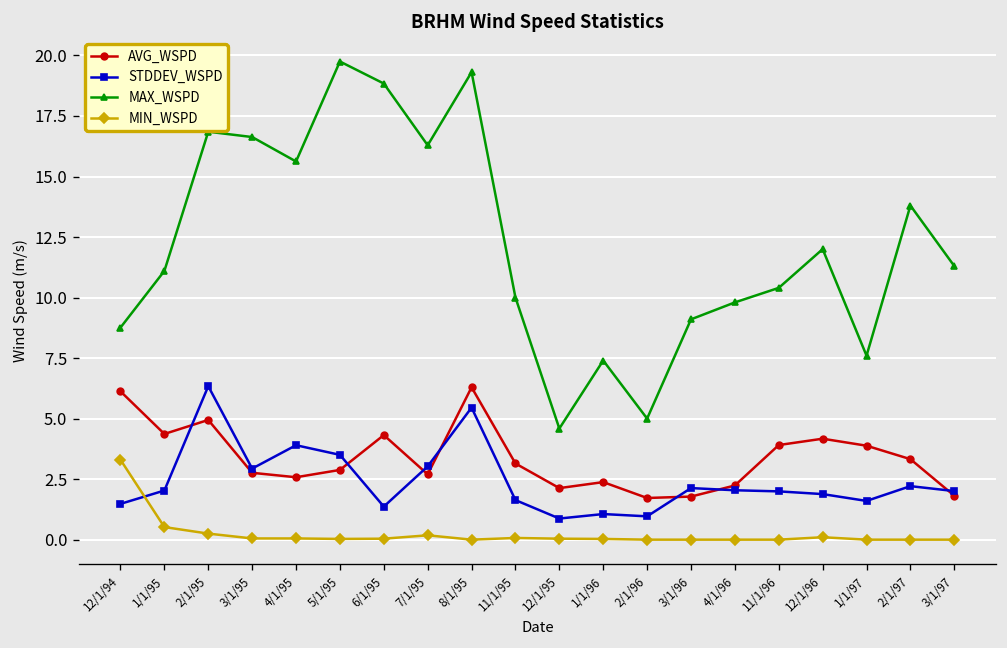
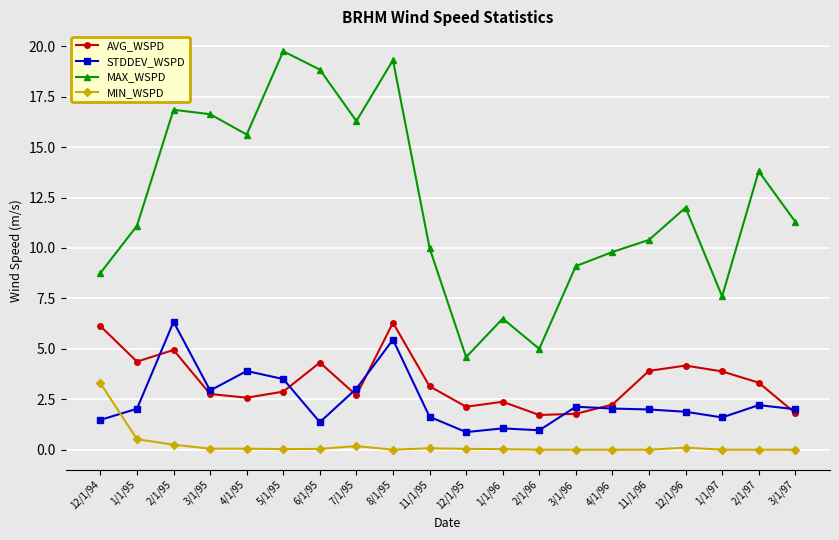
  {
    "AVG_WSPD": {
      "12/1/94": 6.1,
      "1/1/95": 4.4,
      "2/1/95": 4.9,
      "3/1/95": 2.8,
      "4/1/95": 2.6,
      "5/1/95": 2.9,
      "6/1/95": 4.3,
      "7/1/95": 2.7,
      "8/1/95": 6.3,
      "11/1/95": 3.1,
      "12/1/95": 2.1,
      "1/1/96": 2.4,
      "2/1/96": 1.7,
      "3/1/96": 1.8,
      "4/1/96": 2.2,
      "11/1/96": 3.9,
      "12/1/96": 4.2,
      "1/1/97": 3.9,
      "2/1/97": 3.3,
      "3/1/97": 1.8
    },
    "STDDEV_WSPD": {
      "12/1/94": 1.5,
      "1/1/95": 2.0,
      "2/1/95": 6.3,
      "3/1/95": 2.9,
      "4/1/95": 3.9,
      "5/1/95": 3.5,
      "6/1/95": 1.4,
      "7/1/95": 3.0,
      "8/1/95": 5.5,
      "11/1/95": 1.6,
      "12/1/95": 0.9,
      "1/1/96": 1.1,
      "2/1/96": 1.0,
      "3/1/96": 2.1,
      "4/1/96": 2.0,
      "11/1/96": 2.0,
      "12/1/96": 1.9,
      "1/1/97": 1.6,
      "2/1/97": 2.2,
      "3/1/97": 2.0
    },
    "MAX_WSPD": {
      "12/1/94": 8.8,
      "1/1/95": 11.1,
      "2/1/95": 16.9,
      "3/1/95": 16.6,
      "4/1/95": 15.6,
      "5/1/95": 19.8,
      "6/1/95": 18.8,
      "7/1/95": 16.3,
      "8/1/95": 19.3,
      "11/1/95": 10.0,
      "12/1/95": 4.6,
-     "1/1/96": 7.4,
+     "1/1/96": 6.5,
      "2/1/96": 5.0,
      "3/1/96": 9.1,
      "4/1/96": 9.8,
      "11/1/96": 10.4,
      "12/1/96": 12.0,
      "1/1/97": 7.6,
      "2/1/97": 13.8,
      "3/1/97": 11.3
    },
    "MIN_WSPD": {
      "12/1/94": 3.3,
      "1/1/95": 0.5,
      "2/1/95": 0.3,
      "3/1/95": 0.1,
      "4/1/95": 0.1,
      "5/1/95": 0.0,
      "6/1/95": 0.0,
      "7/1/95": 0.2,
      "8/1/95": 0.0,
      "11/1/95": 0.1,
      "12/1/95": 0.0,
      "1/1/96": 0.0,
      "2/1/96": 0.0,
      "3/1/96": 0.0,
      "4/1/96": 0.0,
      "11/1/96": 0.0,
      "12/1/96": 0.1,
      "1/1/97": 0.0,
      "2/1/97": 0.0,
      "3/1/97": 0.0
    }
  }
